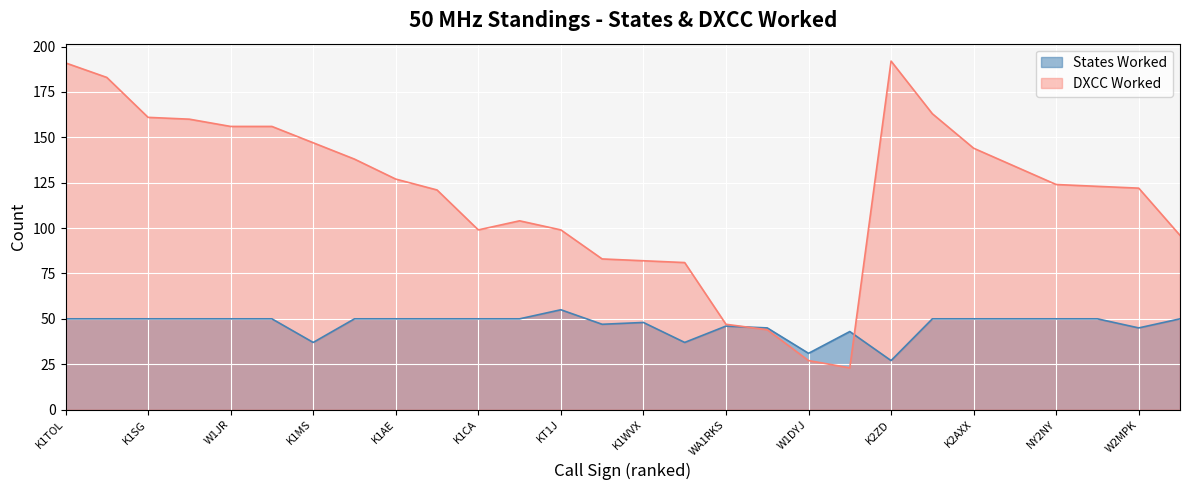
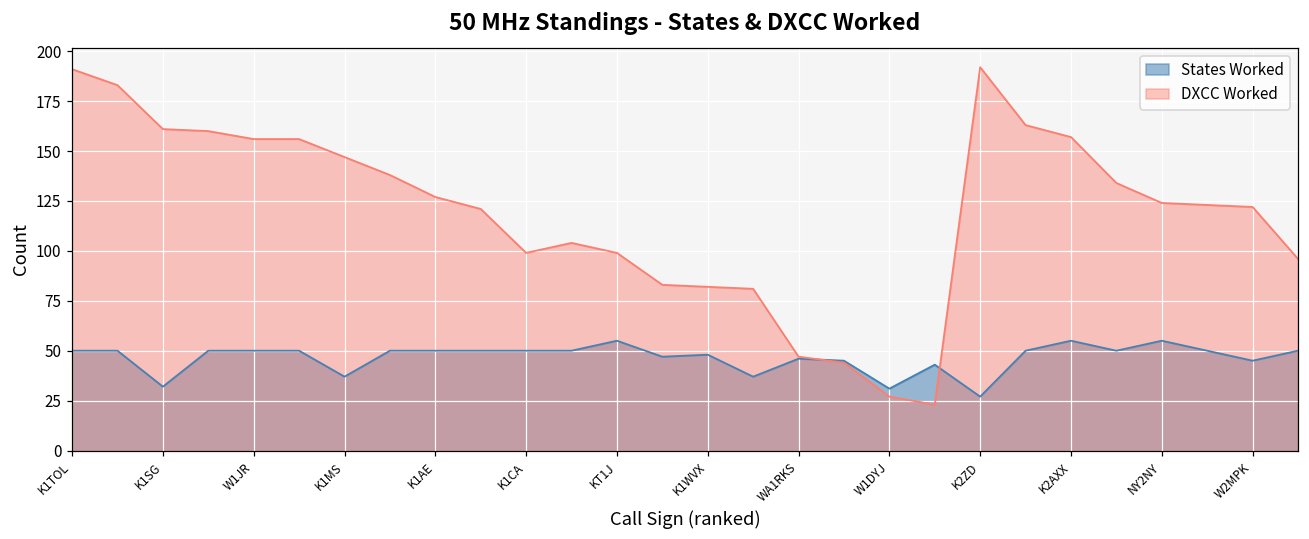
  {
    "States Worked": {
      "K1TOL": 50,
-     "K1SG": 50,
+     "K1SG": 32,
      "W1JR": 50,
      "K1MS": 37,
      "K1AE": 50,
      "K1CA": 50,
      "KT1J": 55,
      "K1WVX": 48,
      "W1DYJ": 31,
      "K2ZD": 27,
-     "K2AXX": 50,
-     "NY2NY": 50,
+     "K2AXX": 55,
+     "NY2NY": 55,
      "W2MPK": 45
    },
    "DXCC Worked": {
      "K1TOL": 191,
      "K1SG": 161,
      "W1JR": 156,
      "K1MS": 147,
      "K1AE": 127,
      "K1CA": 99,
      "KT1J": 99,
      "K1WVX": 82,
      "W1DYJ": 27,
      "K2ZD": 192,
-     "K2AXX": 144,
+     "K2AXX": 157,
      "NY2NY": 124,
      "W2MPK": 122
    }
  }
